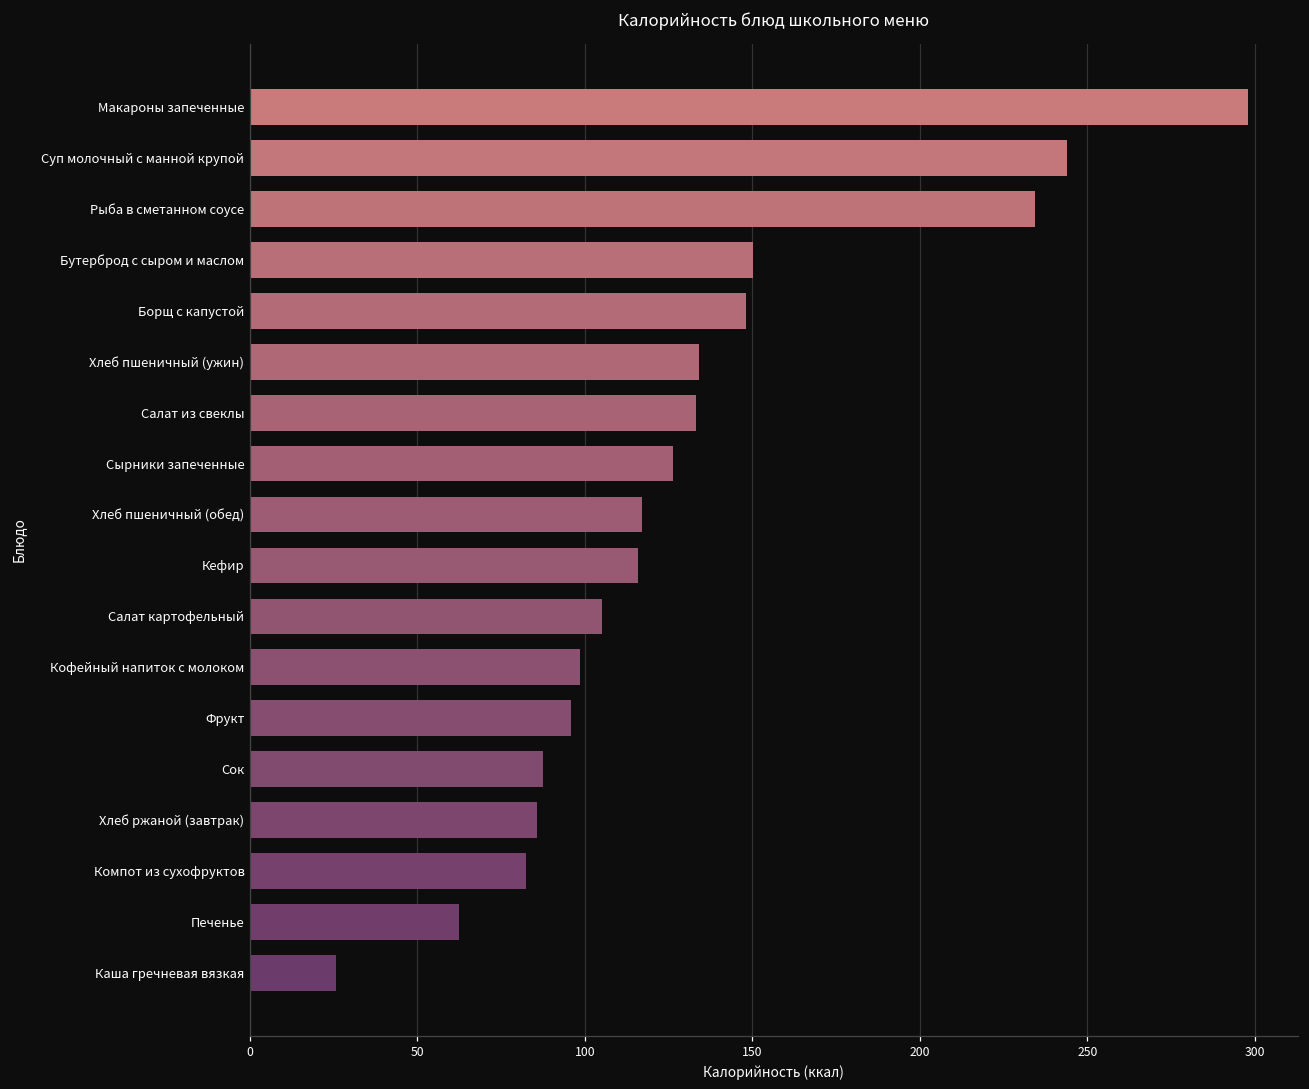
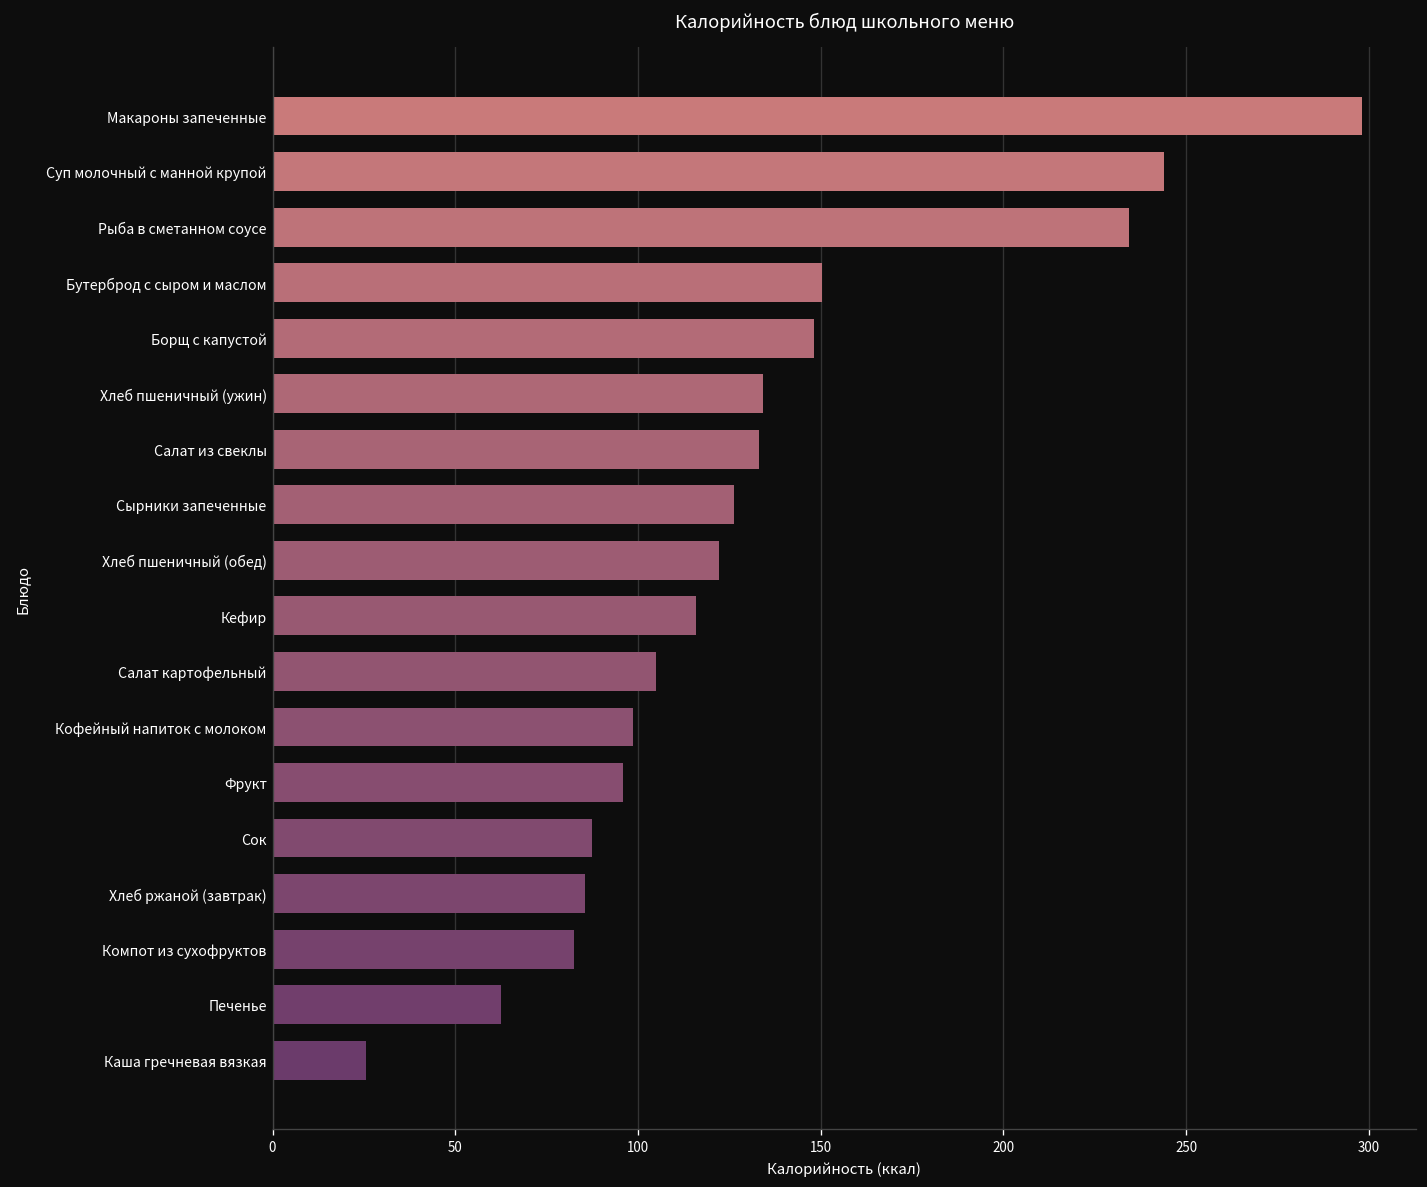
  {
    "Макароны запеченные": 298,
    "Суп молочный с манной крупой": 244,
    "Рыба в сметанном соусе": 234,
    "Бутерброд с сыром и маслом": 150,
    "Борщ с капустой": 148,
    "Хлеб пшеничный (ужин)": 134,
    "Салат из свеклы": 133,
    "Сырники запеченные": 126,
-   "Хлеб пшеничный (обед)": 117,
+   "Хлеб пшеничный (обед)": 122,
    "Кефир": 116,
    "Салат картофельный": 105,
    "Кофейный напиток с молоком": 99,
    "Фрукт": 96,
    "Сок": 88,
    "Хлеб ржаной (завтрак)": 86,
    "Компот из сухофруктов": 83,
    "Печенье": 63,
    "Каша гречневая вязкая": 26
  }
